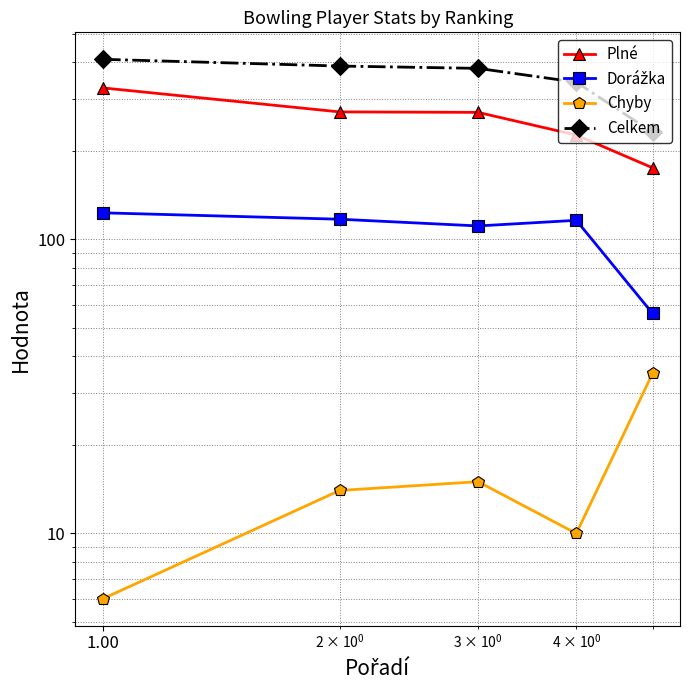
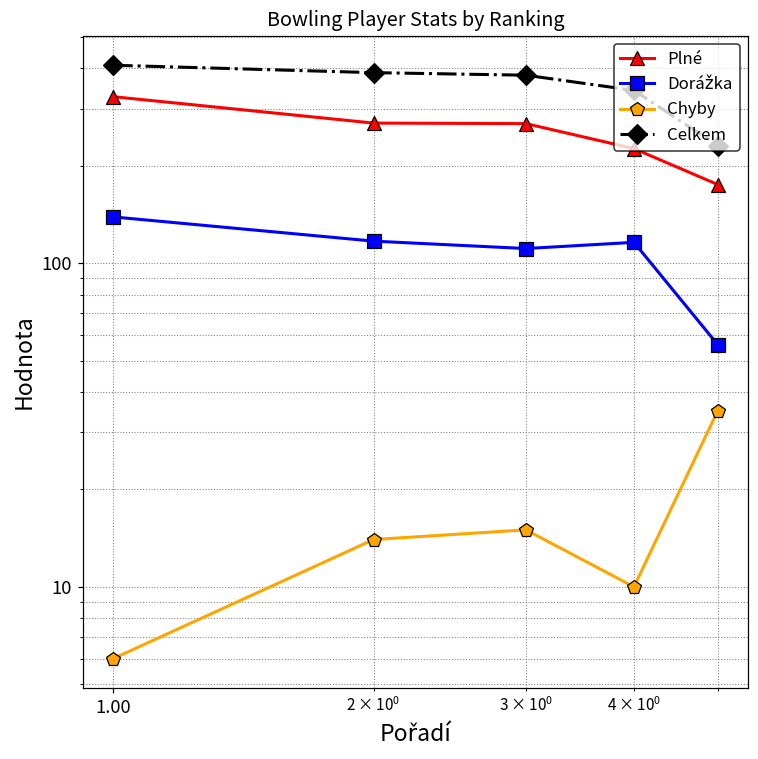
  {
    "Plné": {
      "1.00": 330
    },
    "Dorážka": {
-     "1.00": 123
+     "1.00": 140
    },
    "Chyby": {
      "1.00": 6
    },
    "Celkem": {
      "1.00": 410
    }
  }
